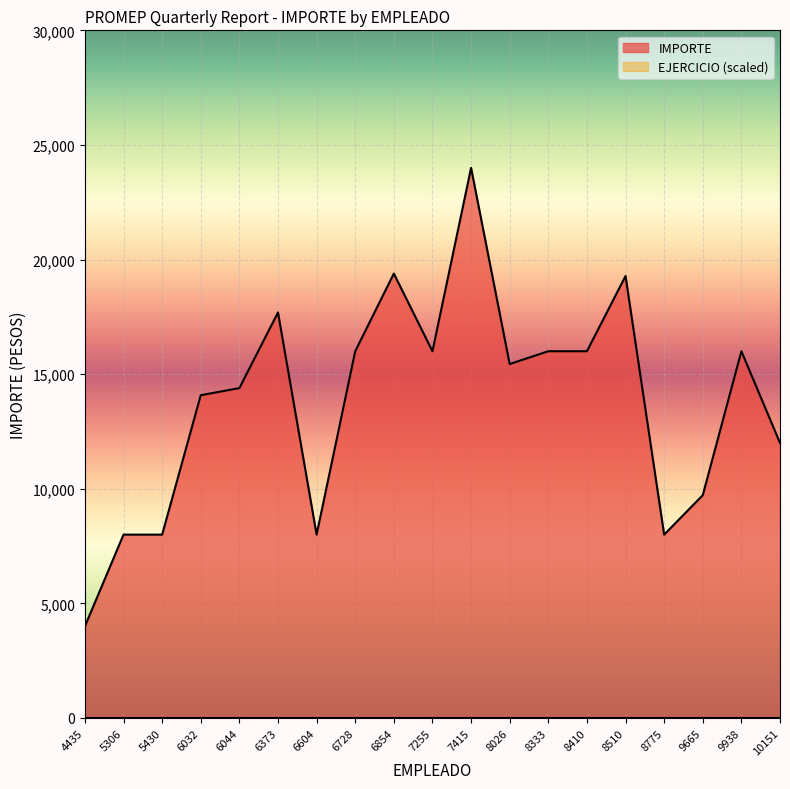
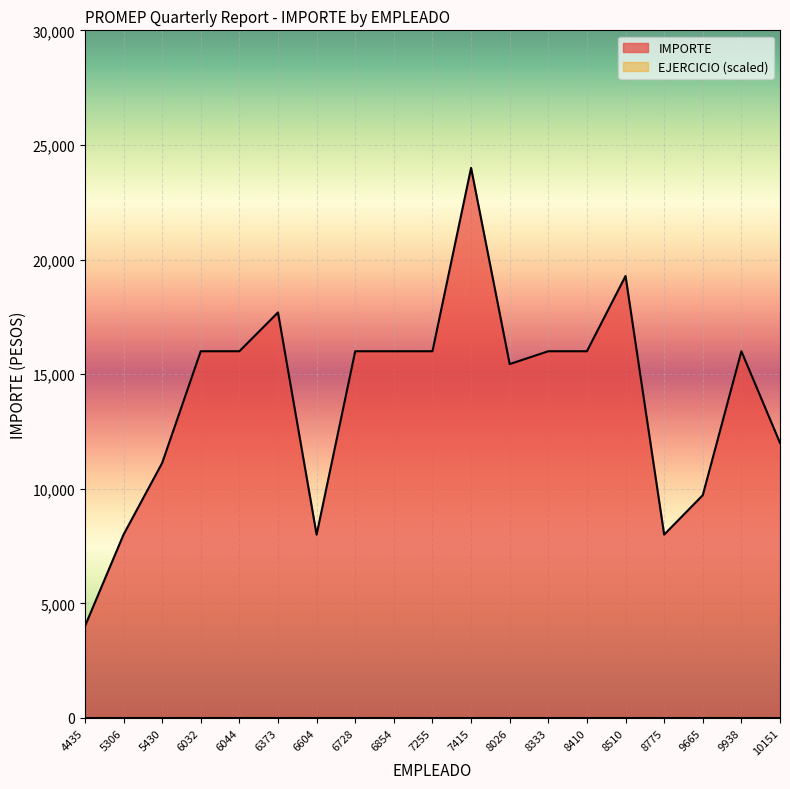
  {
    "IMPORTE": {
      "4435": "4,000",
      "5306": "8,000",
-     "5430": "8,000",
-     "6032": "14,100",
-     "6044": "14,400",
+     "5430": "11,100",
+     "6032": "16,000",
+     "6044": "16,000",
      "6373": "17,700",
      "6604": "8,000",
      "6728": "16,000",
-     "6854": "19,400",
+     "6854": "16,000",
      "7255": "16,000",
      "7415": "24,000",
      "8026": "15,400",
      "8333": "16,000",
      "8410": "16,000",
      "8510": "19,300",
      "8775": "8,000",
      "9665": "9,700",
      "9938": "16,000",
      "10151": "12,000"
    },
    "EJERCICIO (scaled)": {
      "4435": "0",
      "5306": "0",
      "5430": "0",
      "6032": "0",
      "6044": "0",
      "6373": "0",
      "6604": "0",
      "6728": "0",
      "6854": "0",
      "7255": "0",
      "7415": "0",
      "8026": "0",
      "8333": "0",
      "8410": "0",
      "8510": "0",
      "8775": "0",
      "9665": "0",
      "9938": "0",
      "10151": "0"
    }
  }
